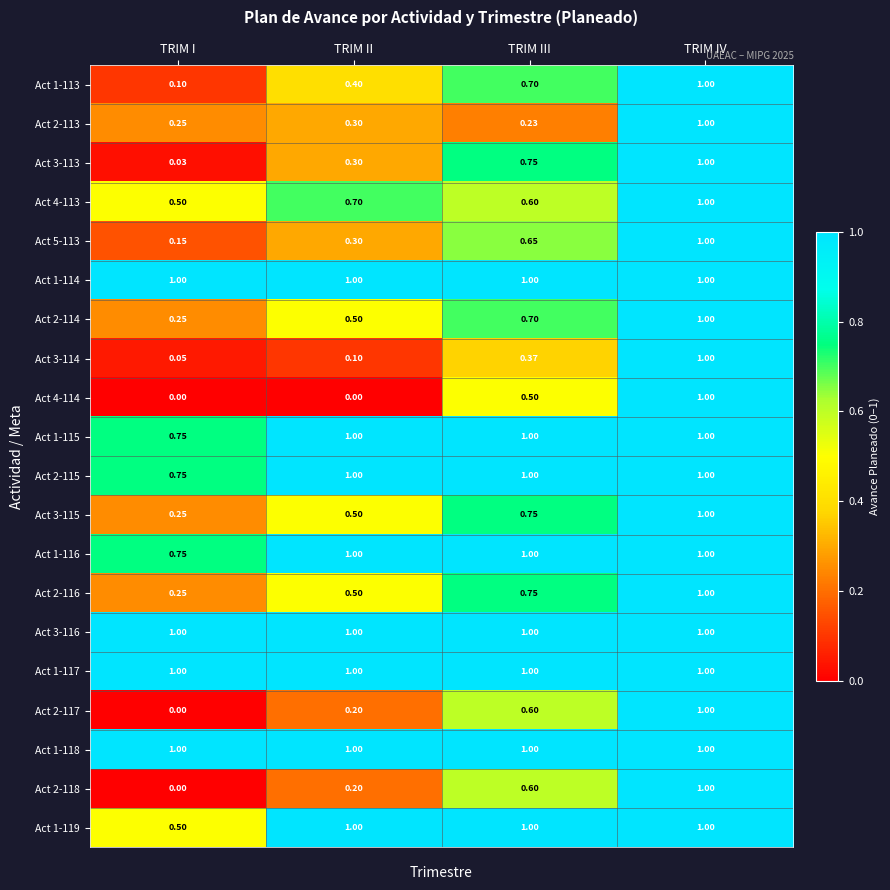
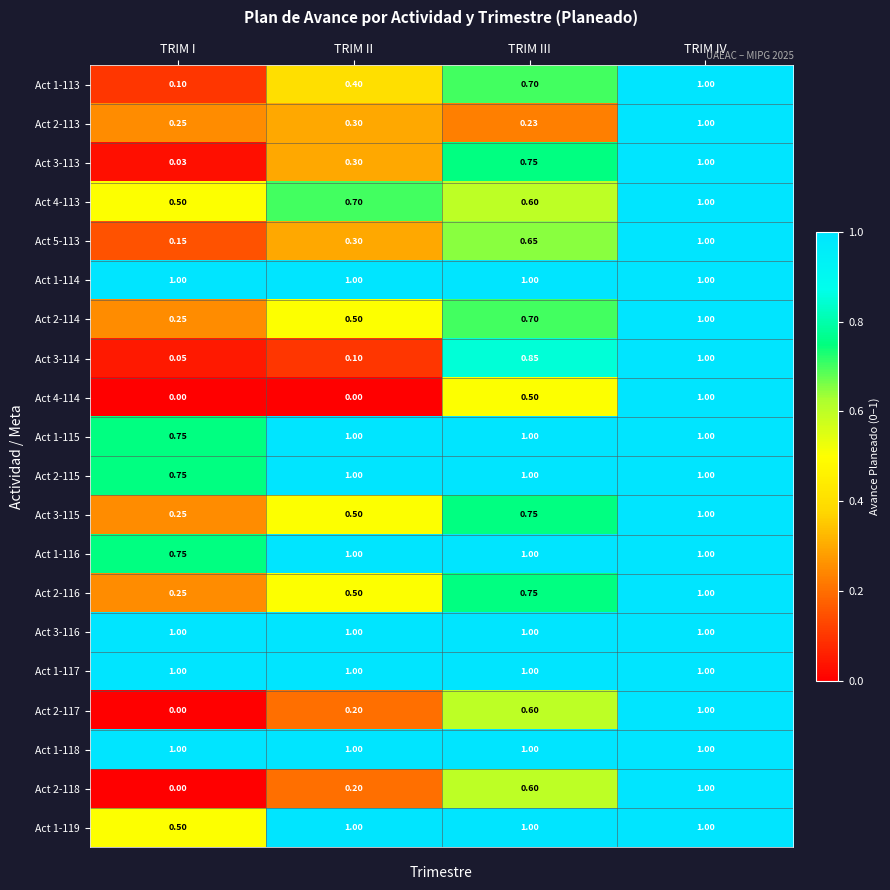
  {
    "Act 1-113": {
      "TRIM I": 0.10,
      "TRIM II": 0.40,
      "TRIM III": 0.70,
      "TRIM IV": 1.00
    },
    "Act 2-113": {
      "TRIM I": 0.25,
      "TRIM II": 0.30,
      "TRIM III": 0.23,
      "TRIM IV": 1.00
    },
    "Act 3-113": {
      "TRIM I": 0.03,
      "TRIM II": 0.30,
      "TRIM III": 0.75,
      "TRIM IV": 1.00
    },
    "Act 4-113": {
      "TRIM I": 0.50,
      "TRIM II": 0.70,
      "TRIM III": 0.60,
      "TRIM IV": 1.00
    },
    "Act 5-113": {
      "TRIM I": 0.15,
      "TRIM II": 0.30,
      "TRIM III": 0.65,
      "TRIM IV": 1.00
    },
    "Act 1-114": {
      "TRIM I": 1.00,
      "TRIM II": 1.00,
      "TRIM III": 1.00,
      "TRIM IV": 1.00
    },
    "Act 2-114": {
      "TRIM I": 0.25,
      "TRIM II": 0.50,
      "TRIM III": 0.70,
      "TRIM IV": 1.00
    },
    "Act 3-114": {
      "TRIM I": 0.05,
      "TRIM II": 0.10,
-     "TRIM III": 0.37,
+     "TRIM III": 0.85,
      "TRIM IV": 1.00
    },
    "Act 4-114": {
      "TRIM I": 0.00,
      "TRIM II": 0.00,
      "TRIM III": 0.50,
      "TRIM IV": 1.00
    },
    "Act 1-115": {
      "TRIM I": 0.75,
      "TRIM II": 1.00,
      "TRIM III": 1.00,
      "TRIM IV": 1.00
    },
    "Act 2-115": {
      "TRIM I": 0.75,
      "TRIM II": 1.00,
      "TRIM III": 1.00,
      "TRIM IV": 1.00
    },
    "Act 3-115": {
      "TRIM I": 0.25,
      "TRIM II": 0.50,
      "TRIM III": 0.75,
      "TRIM IV": 1.00
    },
    "Act 1-116": {
      "TRIM I": 0.75,
      "TRIM II": 1.00,
      "TRIM III": 1.00,
      "TRIM IV": 1.00
    },
    "Act 2-116": {
      "TRIM I": 0.25,
      "TRIM II": 0.50,
      "TRIM III": 0.75,
      "TRIM IV": 1.00
    },
    "Act 3-116": {
      "TRIM I": 1.00,
      "TRIM II": 1.00,
      "TRIM III": 1.00,
      "TRIM IV": 1.00
    },
    "Act 1-117": {
      "TRIM I": 1.00,
      "TRIM II": 1.00,
      "TRIM III": 1.00,
      "TRIM IV": 1.00
    },
    "Act 2-117": {
      "TRIM I": 0.00,
      "TRIM II": 0.20,
      "TRIM III": 0.60,
      "TRIM IV": 1.00
    },
    "Act 1-118": {
      "TRIM I": 1.00,
      "TRIM II": 1.00,
      "TRIM III": 1.00,
      "TRIM IV": 1.00
    },
    "Act 2-118": {
      "TRIM I": 0.00,
      "TRIM II": 0.20,
      "TRIM III": 0.60,
      "TRIM IV": 1.00
    },
    "Act 1-119": {
      "TRIM I": 0.50,
      "TRIM II": 1.00,
      "TRIM III": 1.00,
      "TRIM IV": 1.00
    }
  }
